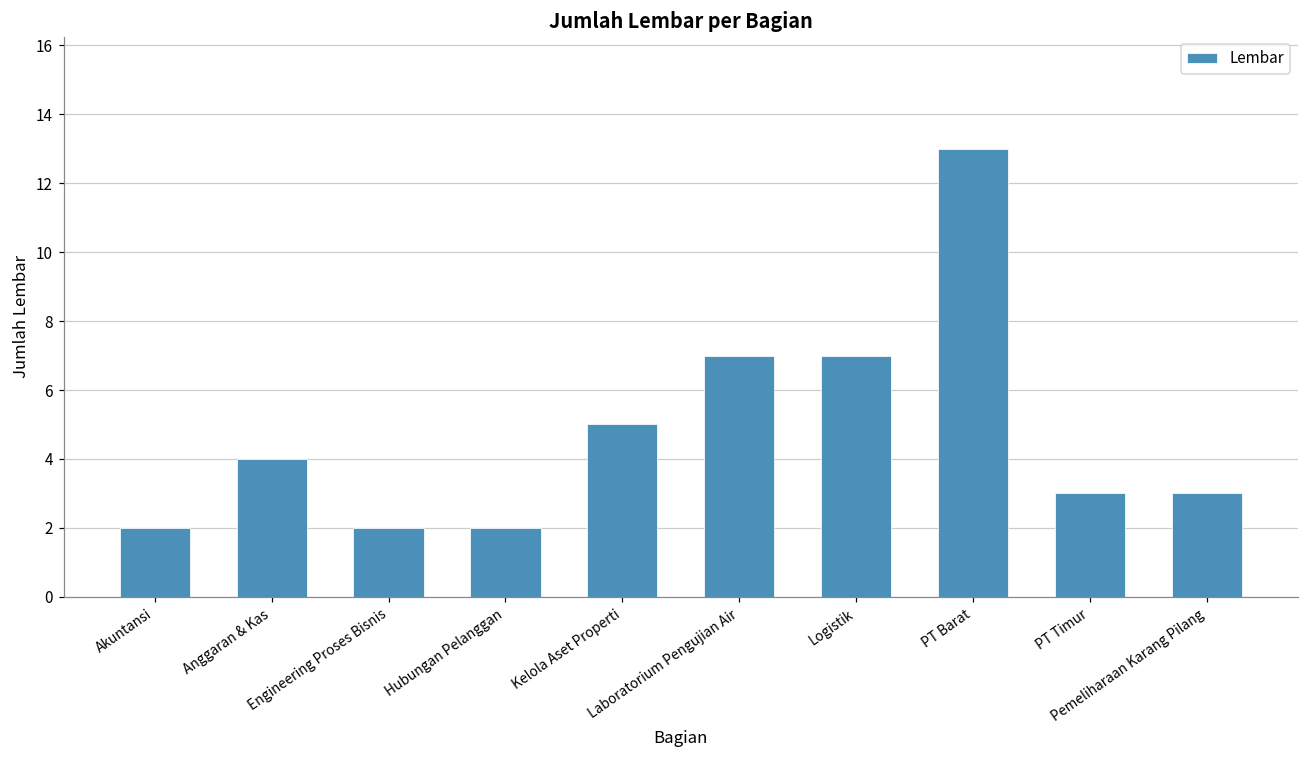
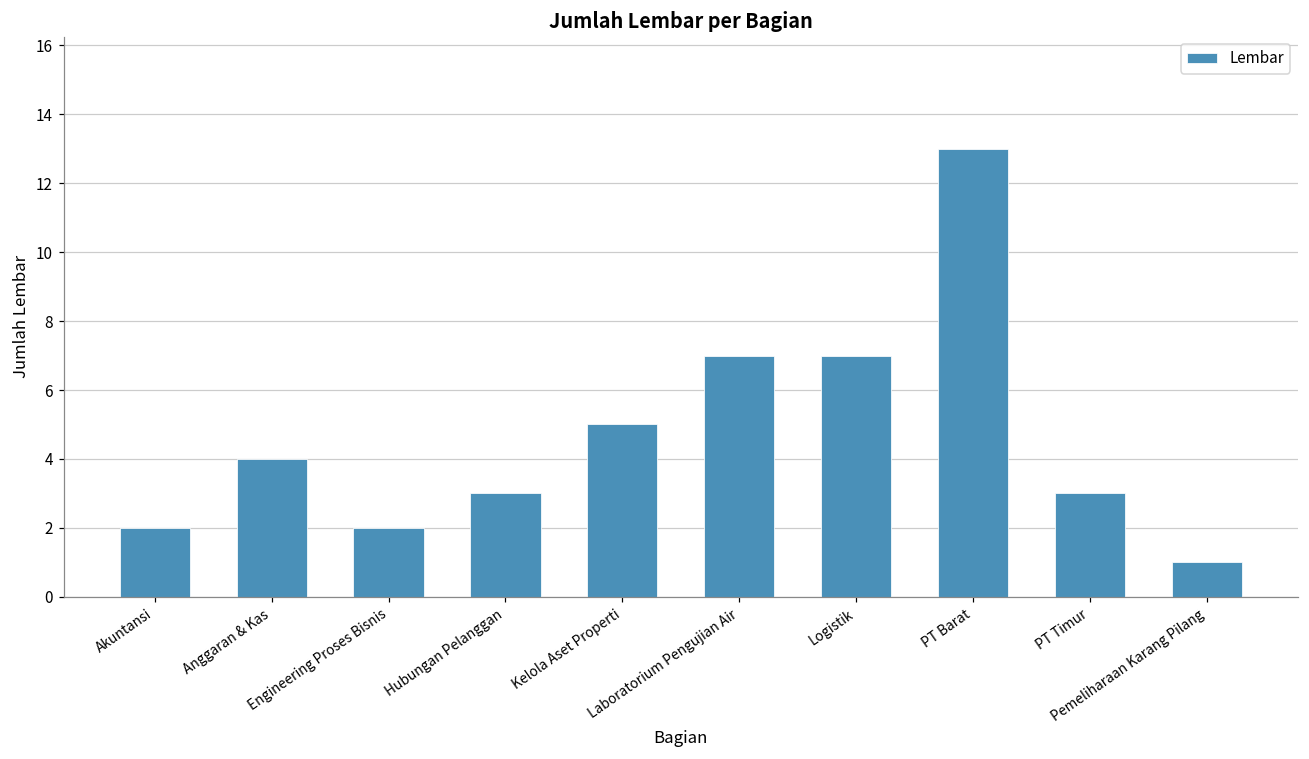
  {
    "Akuntansi": 2,
    "Anggaran & Kas": 4,
    "Engineering Proses Bisnis": 2,
-   "Hubungan Pelanggan": 2,
+   "Hubungan Pelanggan": 3,
    "Kelola Aset Properti": 5,
    "Laboratorium Pengujian Air": 7,
    "Logistik": 7,
    "PT Barat": 13,
    "PT Timur": 3,
-   "Pemeliharaan Karang Pilang": 3
+   "Pemeliharaan Karang Pilang": 1
  }
